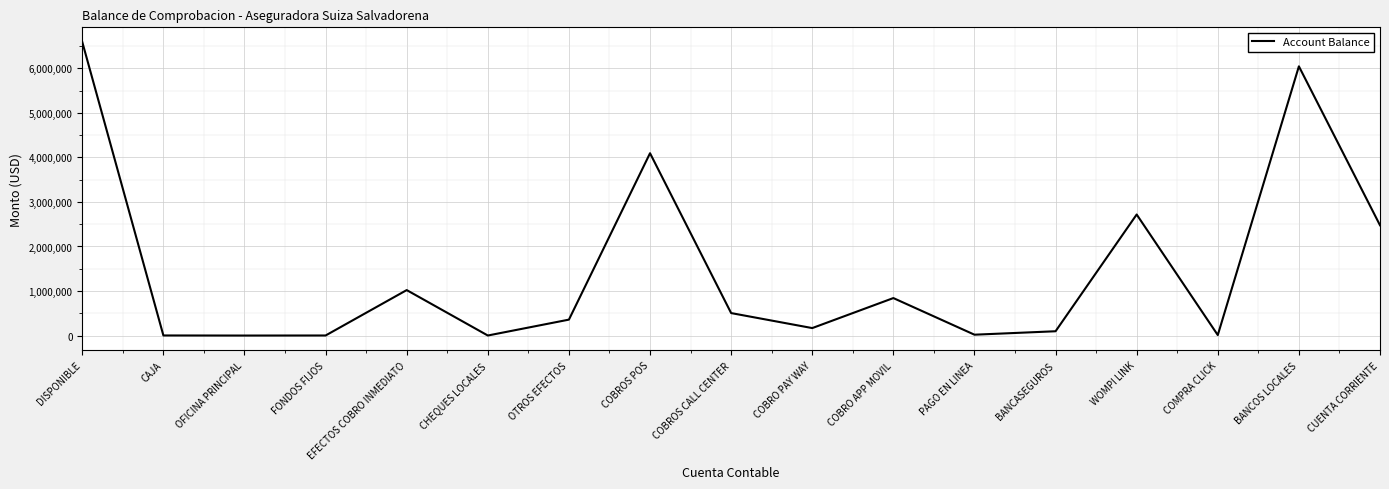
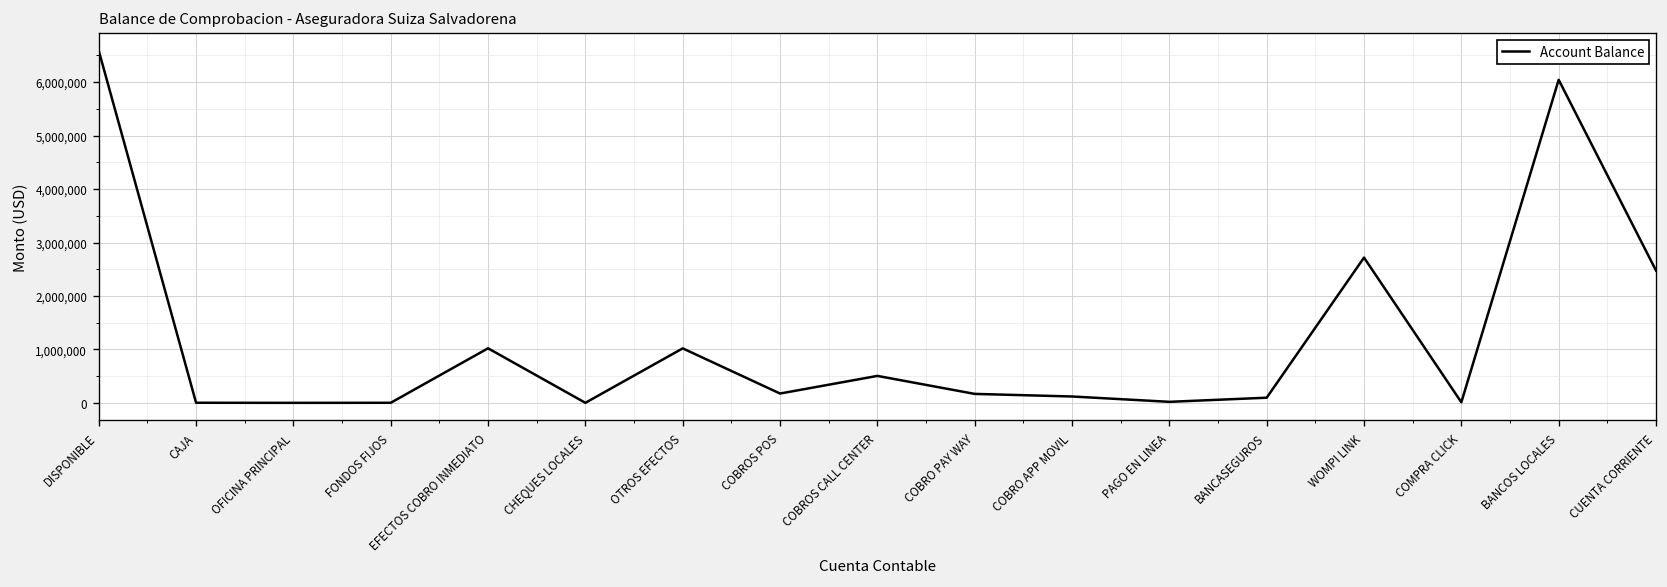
  {
    "DISPONIBLE": "6,600,000",
    "CAJA": "0",
    "OFICINA PRINCIPAL": "0",
    "FONDOS FIJOS": "0",
    "EFECTOS COBRO INMEDIATO": "1,000,000",
    "CHEQUES LOCALES": "0",
-   "OTROS EFECTOS": "400,000",
-   "COBROS POS": "4,100,000",
+   "OTROS EFECTOS": "1,000,000",
+   "COBROS POS": "200,000",
    "COBROS CALL CENTER": "500,000",
    "COBRO PAY WAY": "200,000",
-   "COBRO APP MOVIL": "800,000",
+   "COBRO APP MOVIL": "100,000",
    "PAGO EN LINEA": "0",
    "BANCASEGUROS": "100,000",
    "WOMPI LINK": "2,700,000",
    "COMPRA CLICK": "0",
    "BANCOS LOCALES": "6,000,000",
    "CUENTA CORRIENTE": "2,500,000"
  }
